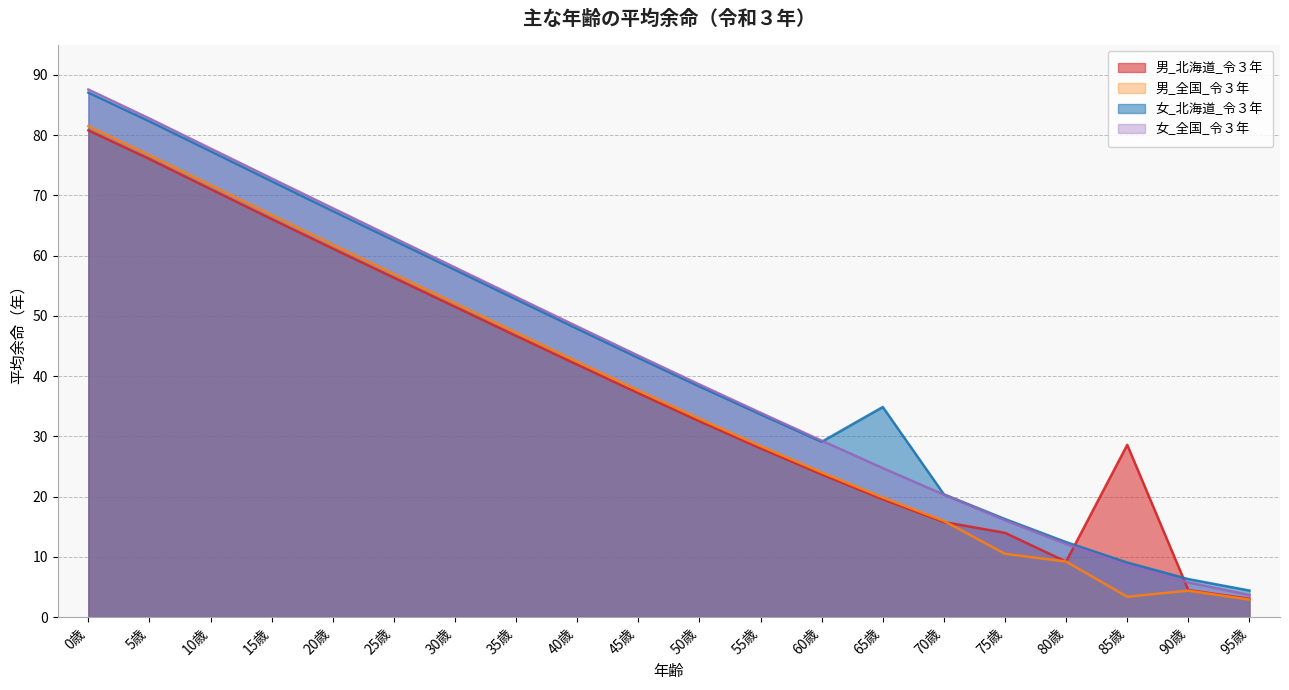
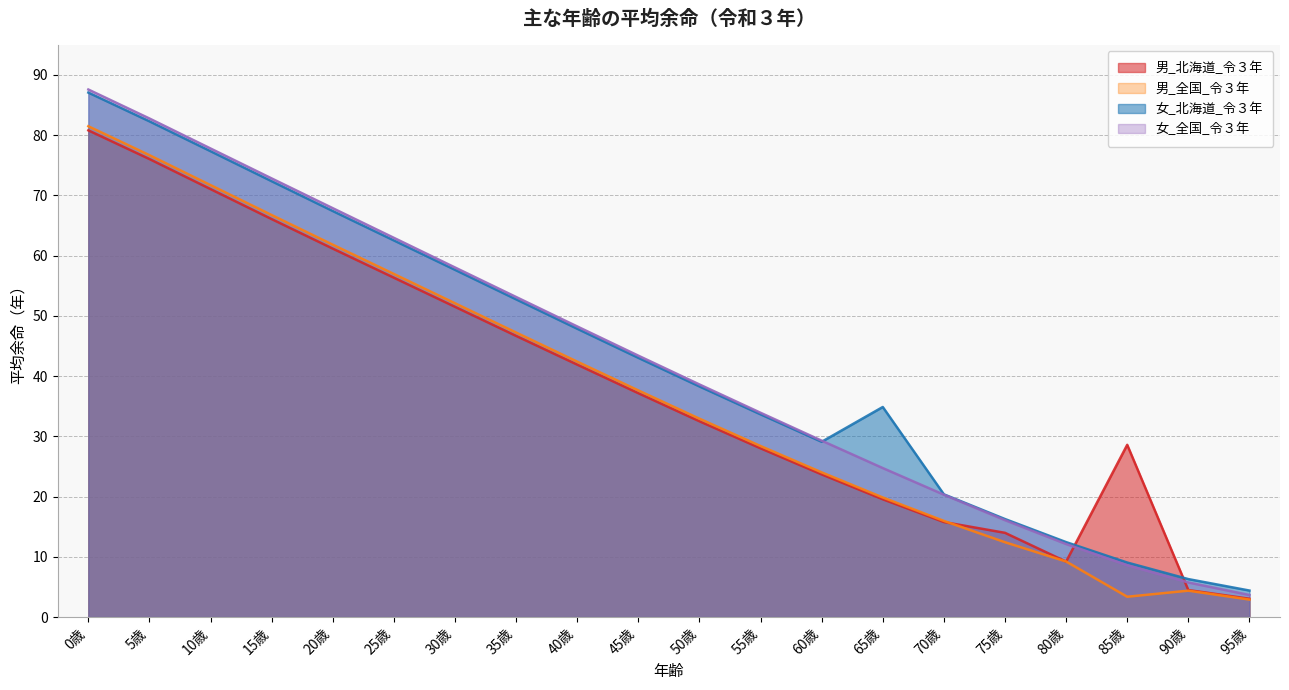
  {
    "男_北海道_令３年": {
      "0歳": 81,
      "5歳": 76,
      "10歳": 71,
      "15歳": 66,
      "20歳": 61,
      "25歳": 56,
      "30歳": 52,
      "35歳": 47,
      "40歳": 42,
      "45歳": 37,
      "50歳": 33,
      "75歳": 14,
      "85歳": 29
    },
    "男_全国_令３年": {
      "0歳": 81,
      "5歳": 77,
      "10歳": 72,
      "15歳": 67,
      "20歳": 62,
      "25歳": 57,
      "30歳": 52,
      "35歳": 47,
      "40歳": 42,
      "45歳": 38,
      "50歳": 33,
-     "75歳": 11,
+     "75歳": 12,
      "85歳": 3
    },
    "女_北海道_令３年": {
      "0歳": 87,
      "5歳": 82,
      "10歳": 77,
      "15歳": 72,
      "20歳": 67,
      "25歳": 63,
      "65歳": 35,
      "85歳": 9,
      "90歳": 6,
      "95歳": 4
    },
    "女_全国_令３年": {
      "0歳": 88,
      "5歳": 83,
      "10歳": 78,
      "15歳": 73,
      "20歳": 68,
      "25歳": 63,
      "65歳": 25,
      "85歳": 9,
      "90歳": 6,
      "95歳": 4
    }
  }
